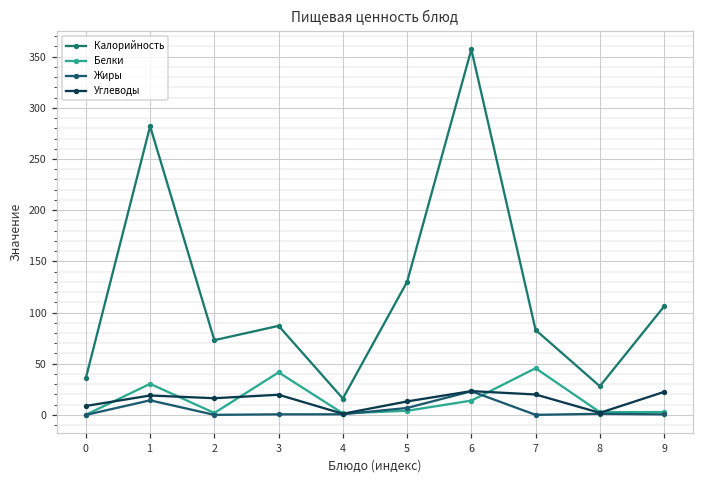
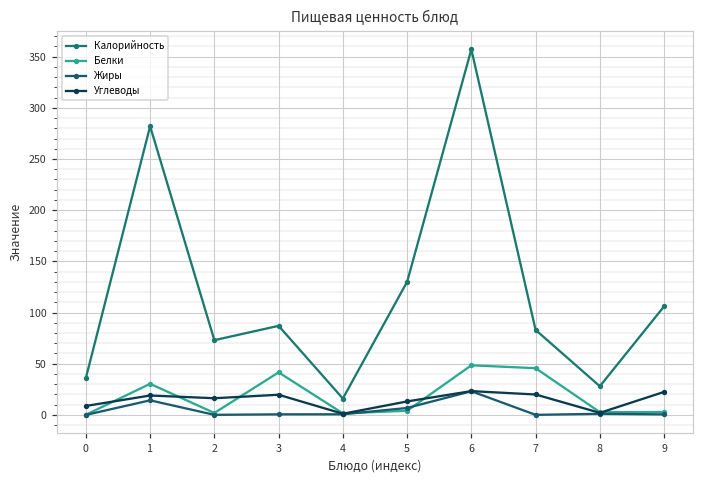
  {
    "Белки": {
      "1": 30,
      "3": 40,
-     "6": 10,
+     "6": 50,
      "7": 50
    }
  }
